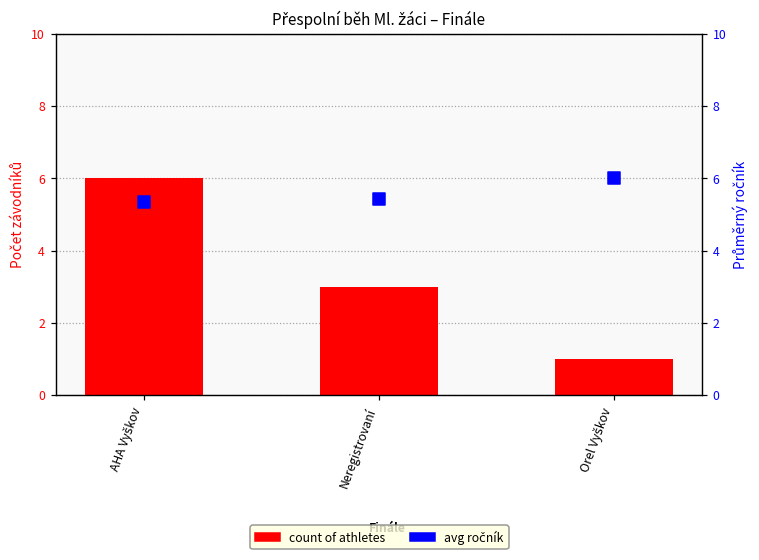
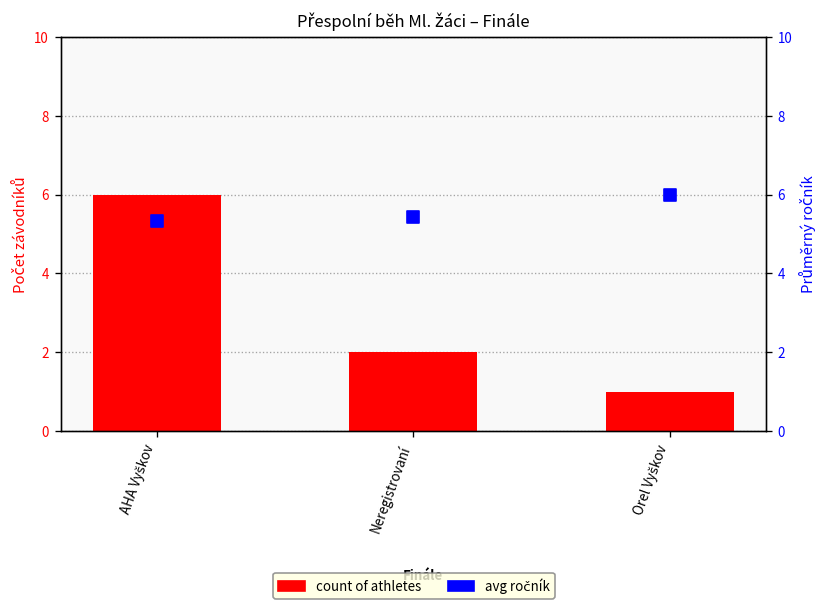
  {
    "count of athletes": {
      "AHA Vyškov": 6,
-     "Neregistrovaní": 3,
+     "Neregistrovaní": 2,
      "Orel Vyškov": 1
    }
  }
